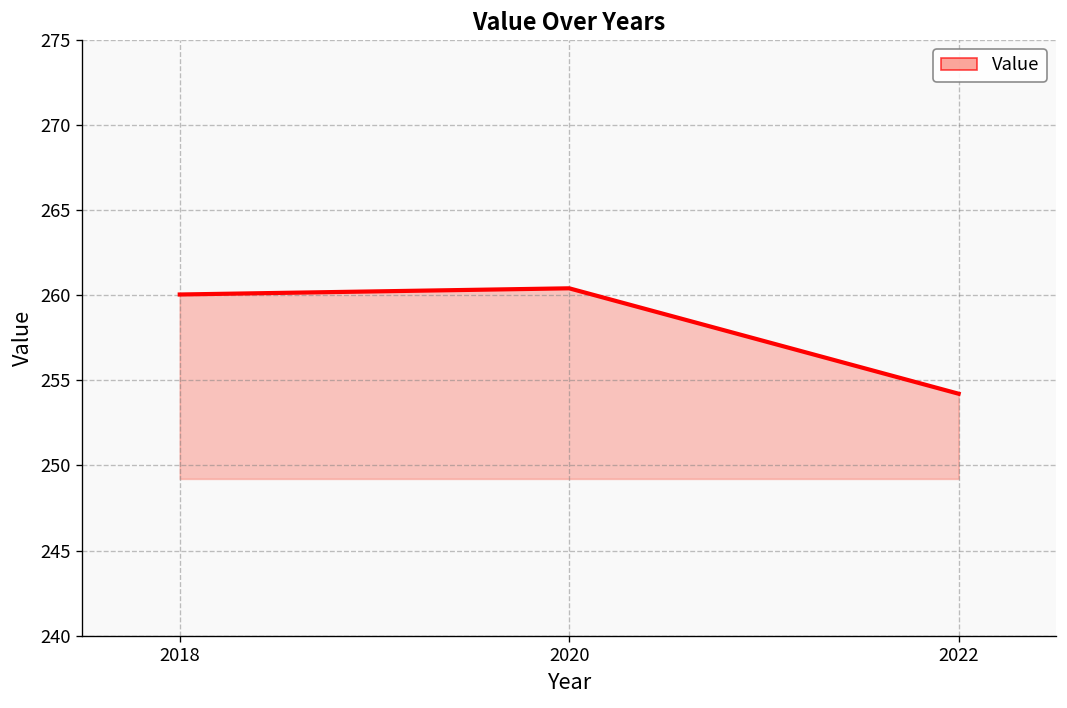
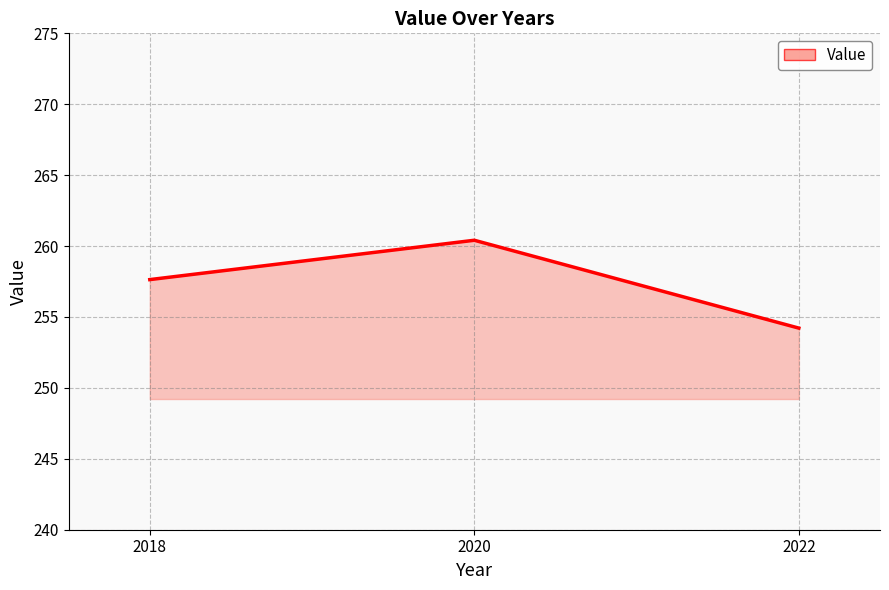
  {
-   "2018": 260.0,
+   "2018": 257.6,
    "2020": 260.4,
    "2022": 254.2
  }
